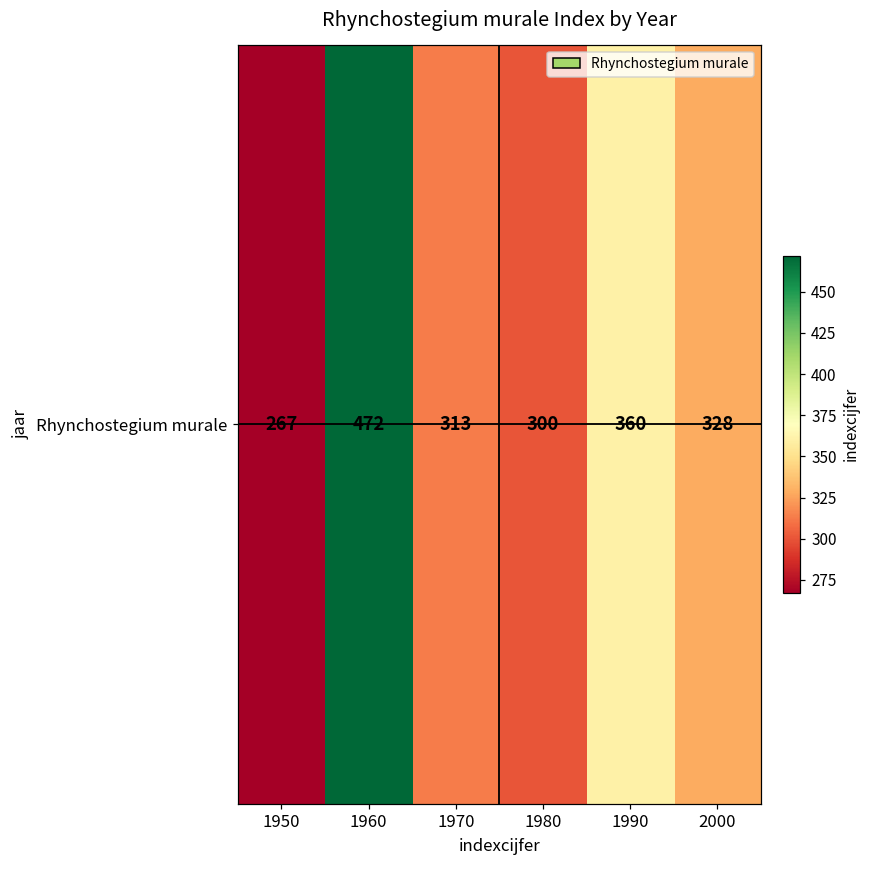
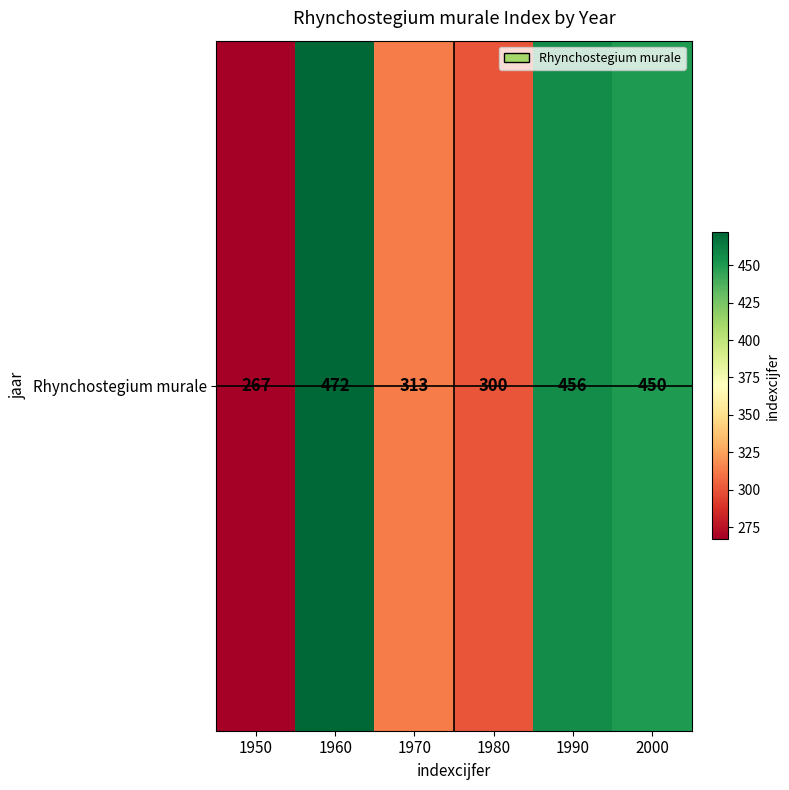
  {
    "Rhynchostegium murale": {
      "1950": 267,
      "1960": 472,
      "1970": 313,
      "1980": 300,
-     "1990": 360,
-     "2000": 328
+     "1990": 456,
+     "2000": 450
    }
  }
